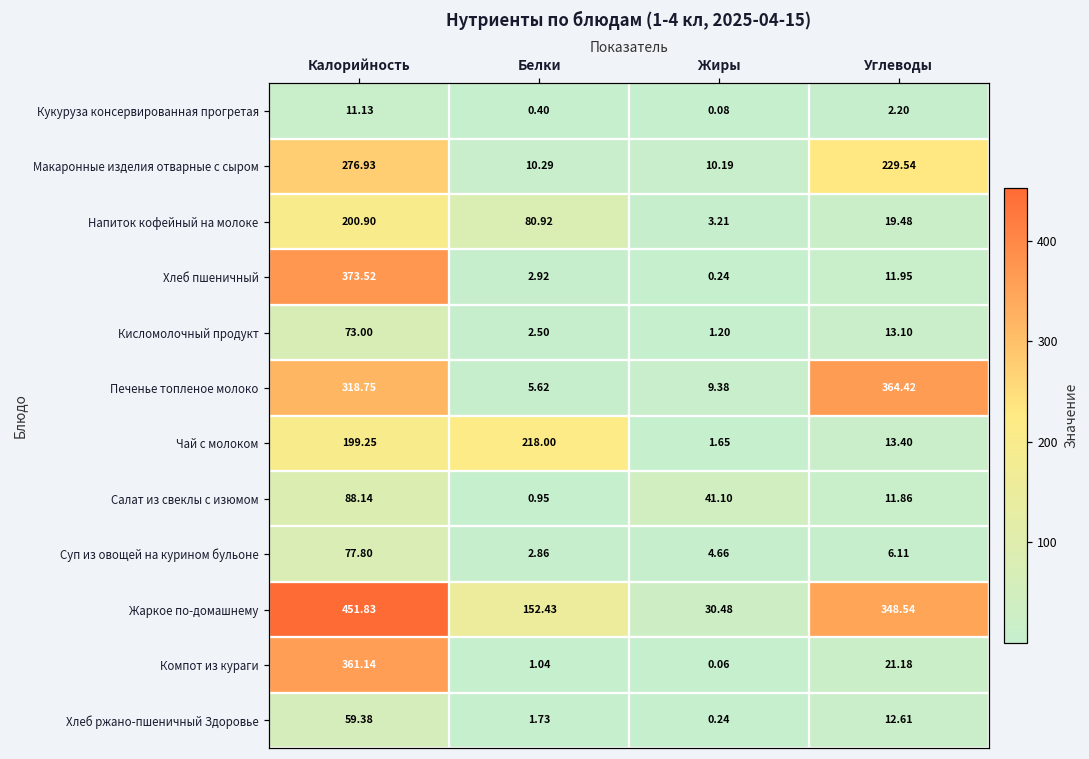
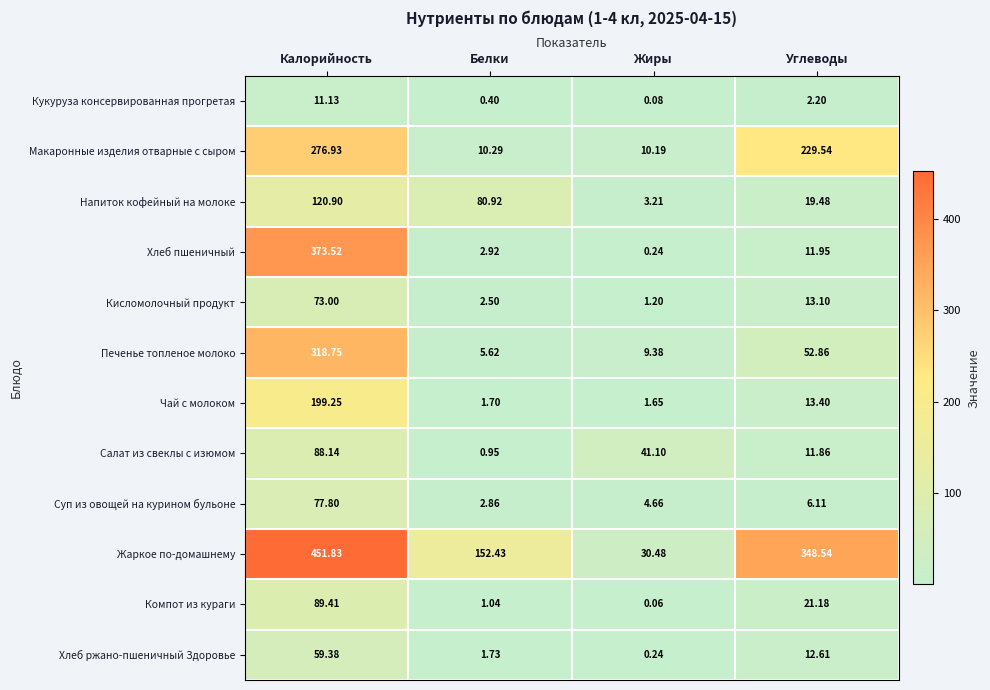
  {
    "Кукуруза консервированная прогретая": {
      "Калорийность": 11.13,
      "Белки": 0.40,
      "Жиры": 0.08,
      "Углеводы": 2.20
    },
    "Макаронные изделия отварные с сыром": {
      "Калорийность": 276.93,
      "Белки": 10.29,
      "Жиры": 10.19,
      "Углеводы": 229.54
    },
    "Напиток кофейный на молоке": {
-     "Калорийность": 200.90,
+     "Калорийность": 120.90,
      "Белки": 80.92,
      "Жиры": 3.21,
      "Углеводы": 19.48
    },
    "Хлеб пшеничный": {
      "Калорийность": 373.52,
      "Белки": 2.92,
      "Жиры": 0.24,
      "Углеводы": 11.95
    },
    "Кисломолочный продукт": {
      "Калорийность": 73.00,
      "Белки": 2.50,
      "Жиры": 1.20,
      "Углеводы": 13.10
    },
    "Печенье топленое молоко": {
      "Калорийность": 318.75,
      "Белки": 5.62,
      "Жиры": 9.38,
-     "Углеводы": 364.42
+     "Углеводы": 52.86
    },
    "Чай с молоком": {
      "Калорийность": 199.25,
-     "Белки": 218.00,
+     "Белки": 1.70,
      "Жиры": 1.65,
      "Углеводы": 13.40
    },
    "Салат из свеклы с изюмом": {
      "Калорийность": 88.14,
      "Белки": 0.95,
      "Жиры": 41.10,
      "Углеводы": 11.86
    },
    "Суп из овощей на курином бульоне": {
      "Калорийность": 77.80,
      "Белки": 2.86,
      "Жиры": 4.66,
      "Углеводы": 6.11
    },
    "Жаркое по-домашнему": {
      "Калорийность": 451.83,
      "Белки": 152.43,
      "Жиры": 30.48,
      "Углеводы": 348.54
    },
    "Компот из кураги": {
-     "Калорийность": 361.14,
+     "Калорийность": 89.41,
      "Белки": 1.04,
      "Жиры": 0.06,
      "Углеводы": 21.18
    },
    "Хлеб ржано-пшеничный Здоровье": {
      "Калорийность": 59.38,
      "Белки": 1.73,
      "Жиры": 0.24,
      "Углеводы": 12.61
    }
  }
